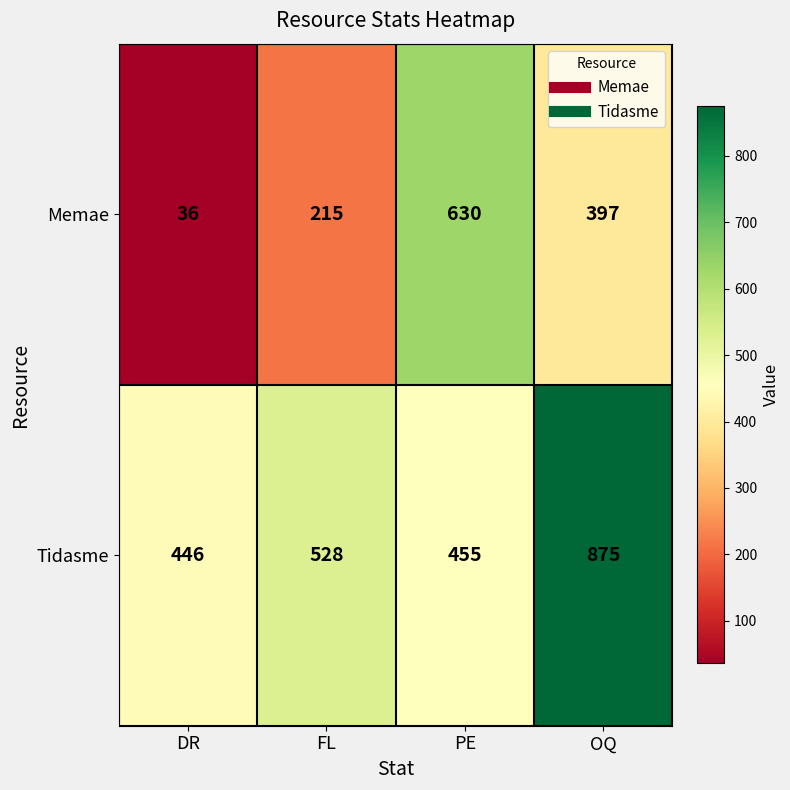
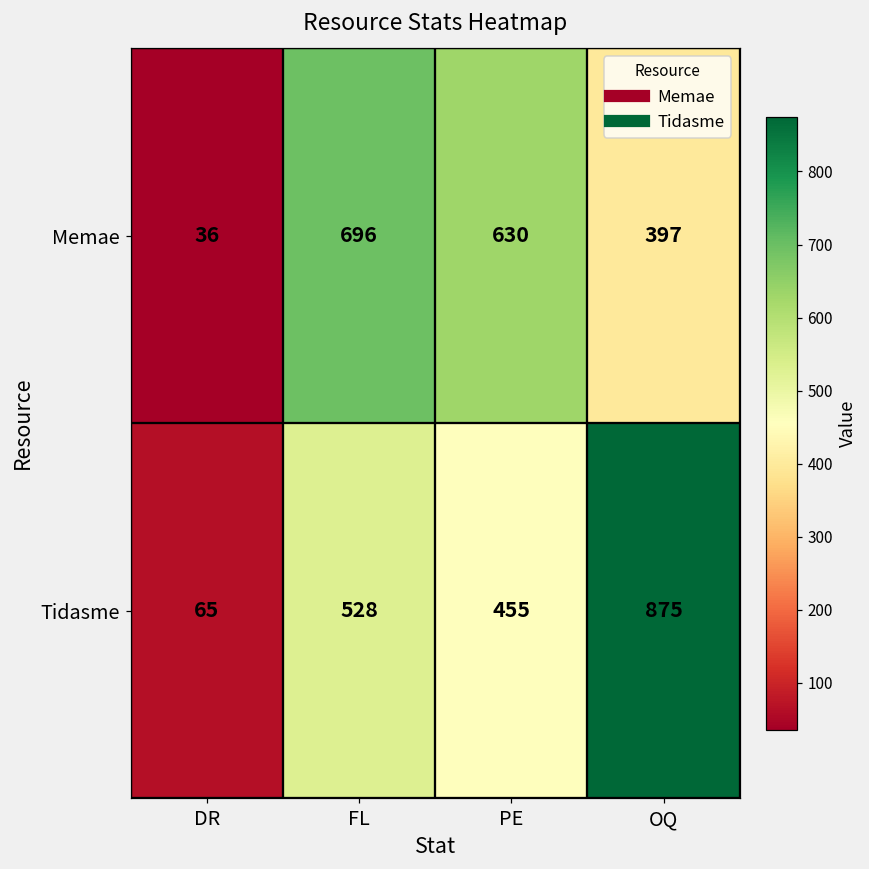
  {
    "Memae": {
      "DR": 36,
-     "FL": 215,
+     "FL": 696,
      "PE": 630,
      "OQ": 397
    },
    "Tidasme": {
-     "DR": 446,
+     "DR": 65,
      "FL": 528,
      "PE": 455,
      "OQ": 875
    }
  }
